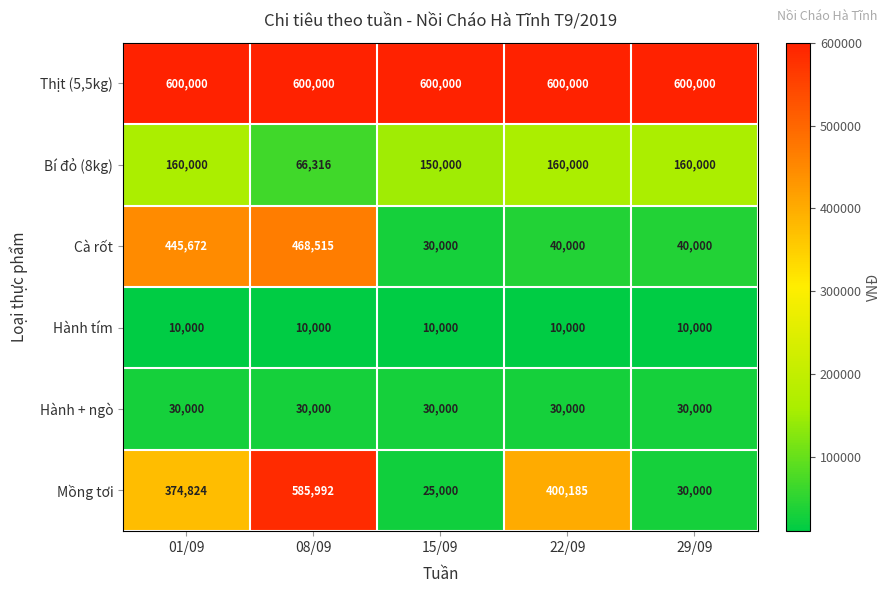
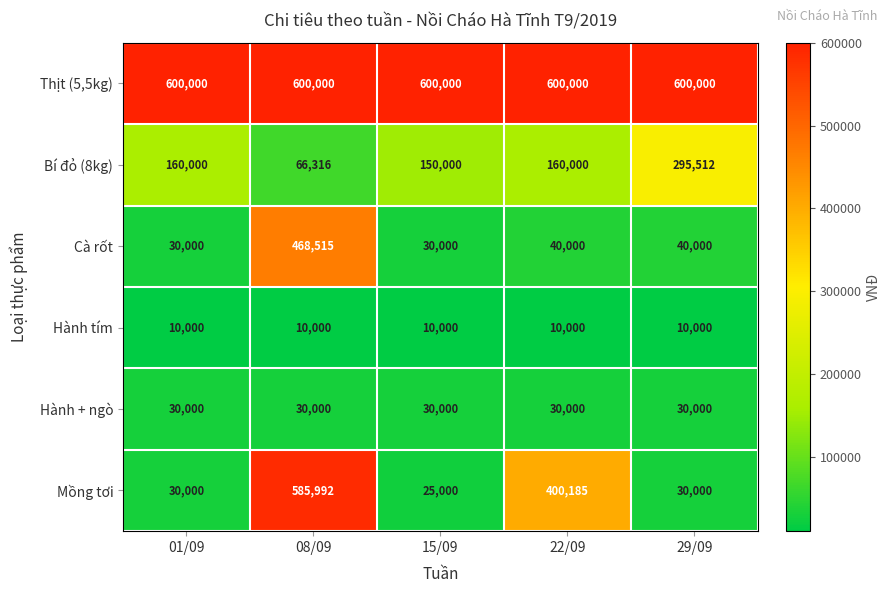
  {
    "Thịt (5,5kg)": {
      "01/09": "600,000",
      "08/09": "600,000",
      "15/09": "600,000",
      "22/09": "600,000",
      "29/09": "600,000"
    },
    "Bí đỏ (8kg)": {
      "01/09": "160,000",
      "08/09": "66,316",
      "15/09": "150,000",
      "22/09": "160,000",
-     "29/09": "160,000"
+     "29/09": "295,512"
    },
    "Cà rốt": {
-     "01/09": "445,672",
+     "01/09": "30,000",
      "08/09": "468,515",
      "15/09": "30,000",
      "22/09": "40,000",
      "29/09": "40,000"
    },
    "Hành tím": {
      "01/09": "10,000",
      "08/09": "10,000",
      "15/09": "10,000",
      "22/09": "10,000",
      "29/09": "10,000"
    },
    "Hành + ngò": {
      "01/09": "30,000",
      "08/09": "30,000",
      "15/09": "30,000",
      "22/09": "30,000",
      "29/09": "30,000"
    },
    "Mồng tơi": {
-     "01/09": "374,824",
+     "01/09": "30,000",
      "08/09": "585,992",
      "15/09": "25,000",
      "22/09": "400,185",
      "29/09": "30,000"
    }
  }
